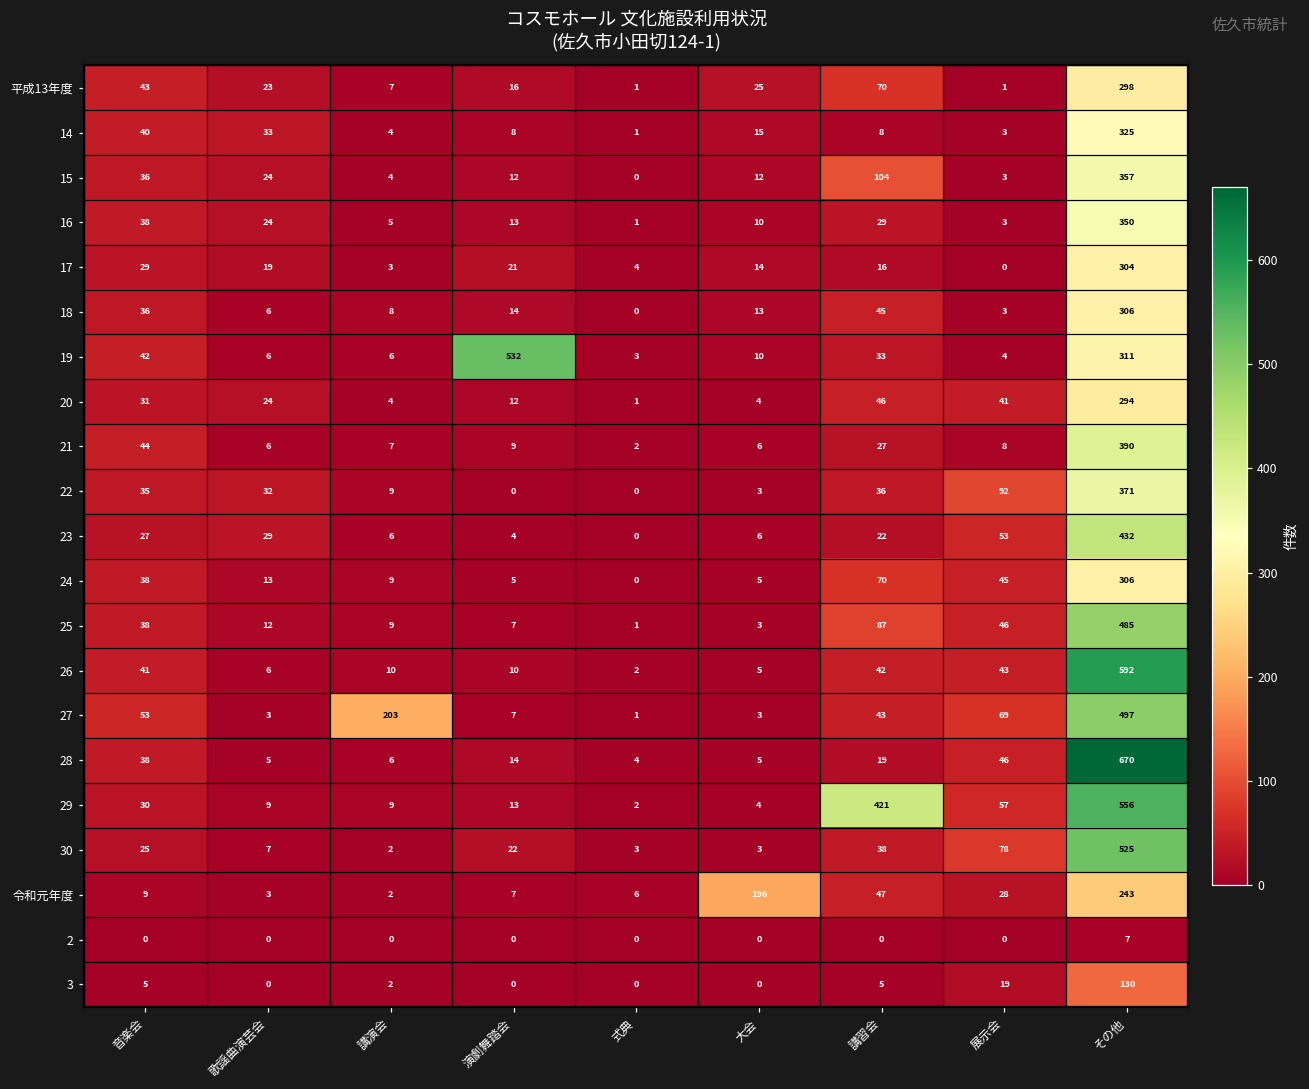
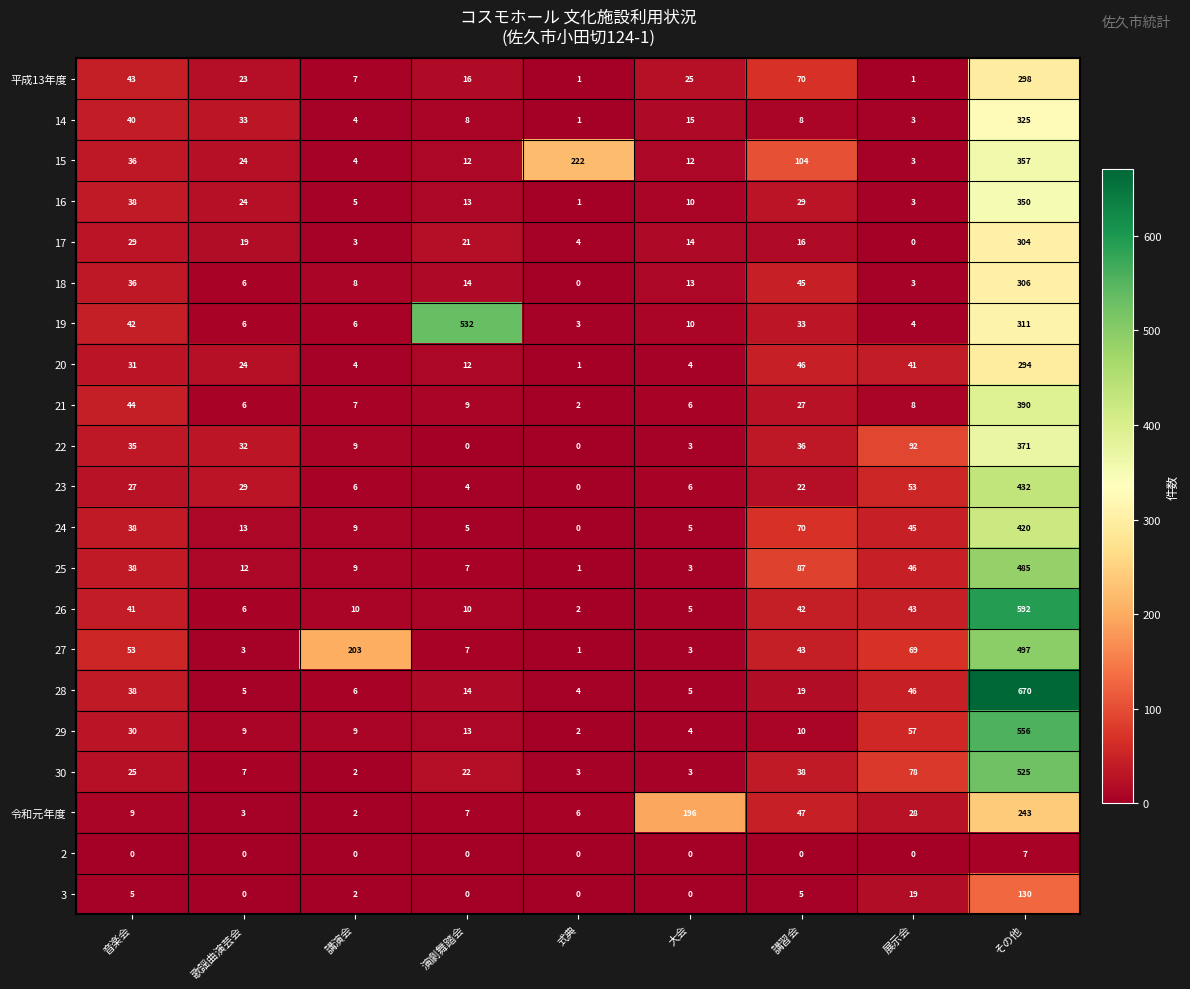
  {
    "平成13年度": {
      "音楽会": 43,
      "歌謡曲演芸会": 23,
      "講演会": 7,
      "演劇舞踏会": 16,
      "式典": 1,
      "大会": 25,
      "講習会": 70,
      "展示会": 1,
      "その他": 298
    },
    "14": {
      "音楽会": 40,
      "歌謡曲演芸会": 33,
      "講演会": 4,
      "演劇舞踏会": 8,
      "式典": 1,
      "大会": 15,
      "講習会": 8,
      "展示会": 3,
      "その他": 325
    },
    "15": {
      "音楽会": 36,
      "歌謡曲演芸会": 24,
      "講演会": 4,
      "演劇舞踏会": 12,
-     "式典": 0,
+     "式典": 222,
      "大会": 12,
      "講習会": 104,
      "展示会": 3,
      "その他": 357
    },
    "16": {
      "音楽会": 38,
      "歌謡曲演芸会": 24,
      "講演会": 5,
      "演劇舞踏会": 13,
      "式典": 1,
      "大会": 10,
      "講習会": 29,
      "展示会": 3,
      "その他": 350
    },
    "17": {
      "音楽会": 29,
      "歌謡曲演芸会": 19,
      "講演会": 3,
      "演劇舞踏会": 21,
      "式典": 4,
      "大会": 14,
      "講習会": 16,
      "展示会": 0,
      "その他": 304
    },
    "18": {
      "音楽会": 36,
      "歌謡曲演芸会": 6,
      "講演会": 8,
      "演劇舞踏会": 14,
      "式典": 0,
      "大会": 13,
      "講習会": 45,
      "展示会": 3,
      "その他": 306
    },
    "19": {
      "音楽会": 42,
      "歌謡曲演芸会": 6,
      "講演会": 6,
      "演劇舞踏会": 532,
      "式典": 3,
      "大会": 10,
      "講習会": 33,
      "展示会": 4,
      "その他": 311
    },
    "20": {
      "音楽会": 31,
      "歌謡曲演芸会": 24,
      "講演会": 4,
      "演劇舞踏会": 12,
      "式典": 1,
      "大会": 4,
      "講習会": 46,
      "展示会": 41,
      "その他": 294
    },
    "21": {
      "音楽会": 44,
      "歌謡曲演芸会": 6,
      "講演会": 7,
      "演劇舞踏会": 9,
      "式典": 2,
      "大会": 6,
      "講習会": 27,
      "展示会": 8,
      "その他": 390
    },
    "22": {
      "音楽会": 35,
      "歌謡曲演芸会": 32,
      "講演会": 9,
      "演劇舞踏会": 0,
      "式典": 0,
      "大会": 3,
      "講習会": 36,
      "展示会": 92,
      "その他": 371
    },
    "23": {
      "音楽会": 27,
      "歌謡曲演芸会": 29,
      "講演会": 6,
      "演劇舞踏会": 4,
      "式典": 0,
      "大会": 6,
      "講習会": 22,
      "展示会": 53,
      "その他": 432
    },
    "24": {
      "音楽会": 38,
      "歌謡曲演芸会": 13,
      "講演会": 9,
      "演劇舞踏会": 5,
      "式典": 0,
      "大会": 5,
      "講習会": 70,
      "展示会": 45,
-     "その他": 306
+     "その他": 420
    },
    "25": {
      "音楽会": 38,
      "歌謡曲演芸会": 12,
      "講演会": 9,
      "演劇舞踏会": 7,
      "式典": 1,
      "大会": 3,
      "講習会": 87,
      "展示会": 46,
      "その他": 485
    },
    "26": {
      "音楽会": 41,
      "歌謡曲演芸会": 6,
      "講演会": 10,
      "演劇舞踏会": 10,
      "式典": 2,
      "大会": 5,
      "講習会": 42,
      "展示会": 43,
      "その他": 592
    },
    "27": {
      "音楽会": 53,
      "歌謡曲演芸会": 3,
      "講演会": 203,
      "演劇舞踏会": 7,
      "式典": 1,
      "大会": 3,
      "講習会": 43,
      "展示会": 69,
      "その他": 497
    },
    "28": {
      "音楽会": 38,
      "歌謡曲演芸会": 5,
      "講演会": 6,
      "演劇舞踏会": 14,
      "式典": 4,
      "大会": 5,
      "講習会": 19,
      "展示会": 46,
      "その他": 670
    },
    "29": {
      "音楽会": 30,
      "歌謡曲演芸会": 9,
      "講演会": 9,
      "演劇舞踏会": 13,
      "式典": 2,
      "大会": 4,
-     "講習会": 421,
+     "講習会": 10,
      "展示会": 57,
      "その他": 556
    },
    "30": {
      "音楽会": 25,
      "歌謡曲演芸会": 7,
      "講演会": 2,
      "演劇舞踏会": 22,
      "式典": 3,
      "大会": 3,
      "講習会": 38,
      "展示会": 78,
      "その他": 525
    },
    "令和元年度": {
      "音楽会": 9,
      "歌謡曲演芸会": 3,
      "講演会": 2,
      "演劇舞踏会": 7,
      "式典": 6,
      "大会": 196,
      "講習会": 47,
      "展示会": 28,
      "その他": 243
    },
    "2": {
      "音楽会": 0,
      "歌謡曲演芸会": 0,
      "講演会": 0,
      "演劇舞踏会": 0,
      "式典": 0,
      "大会": 0,
      "講習会": 0,
      "展示会": 0,
      "その他": 7
    },
    "3": {
      "音楽会": 5,
      "歌謡曲演芸会": 0,
      "講演会": 2,
      "演劇舞踏会": 0,
      "式典": 0,
      "大会": 0,
      "講習会": 5,
      "展示会": 19,
      "その他": 130
    }
  }
